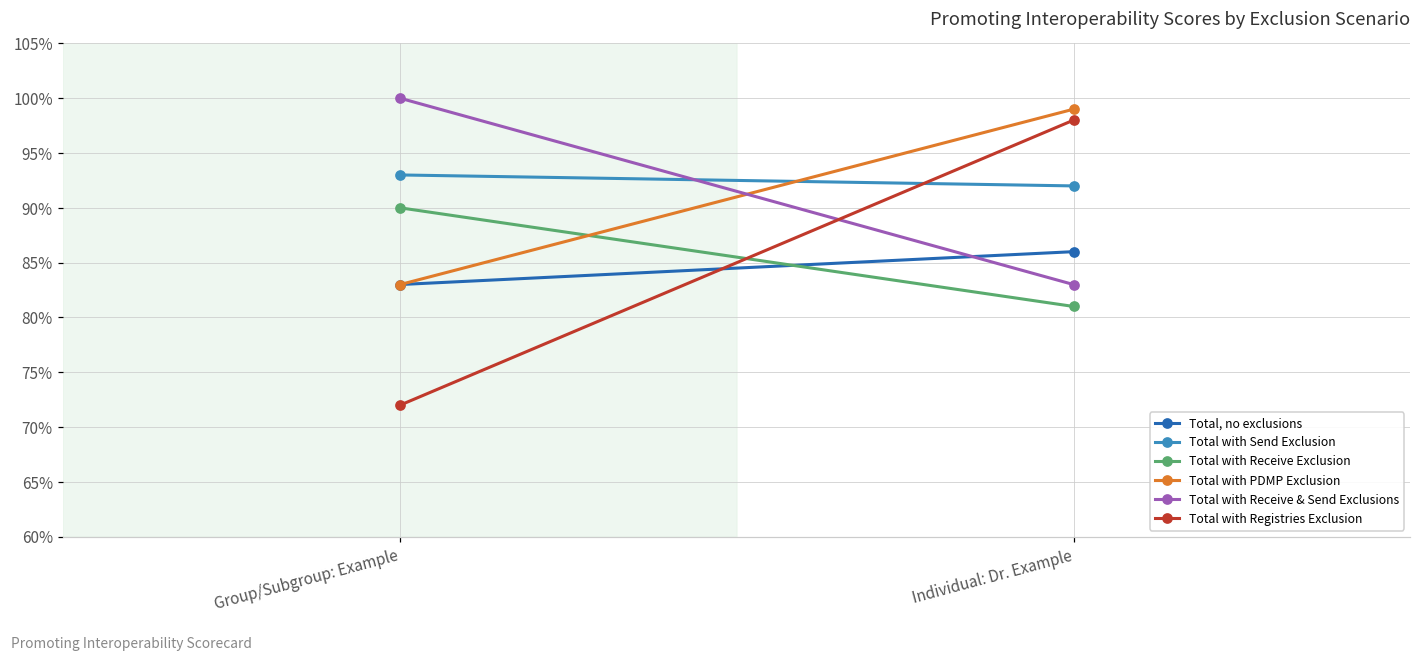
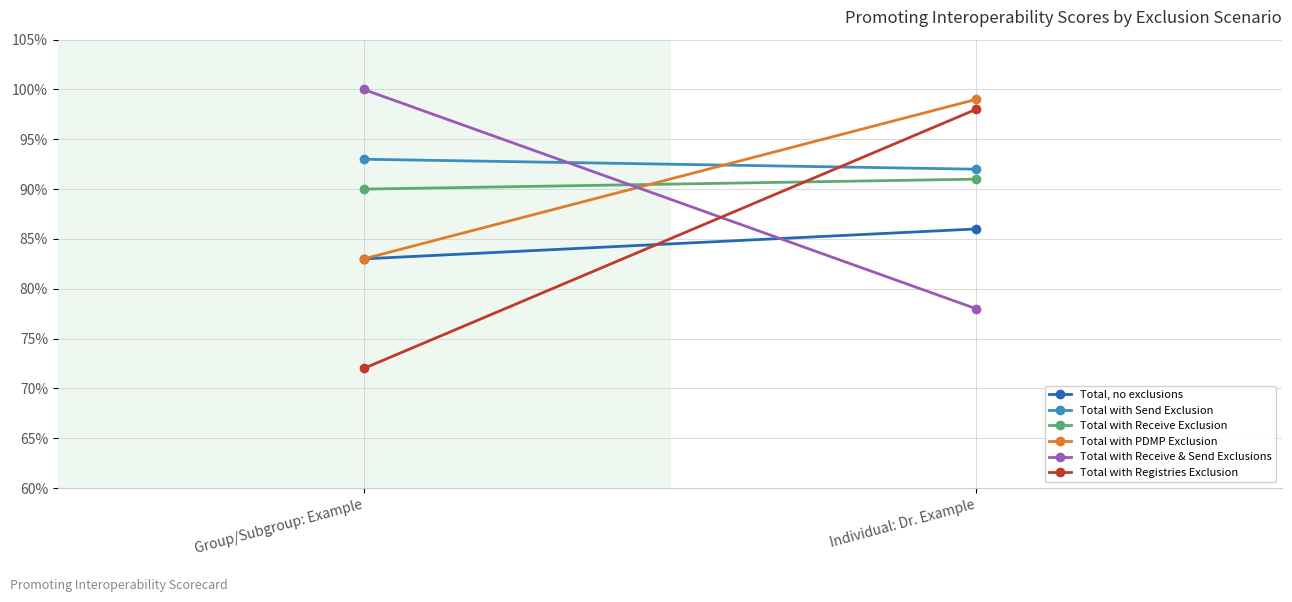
  {
    "Total with Receive Exclusion": {
      "Group/Subgroup: Example": "90%",
-     "Individual: Dr. Example": "81%"
+     "Individual: Dr. Example": "91%"
    },
    "Total with PDMP Exclusion": {
      "Individual: Dr. Example": "99%"
    },
    "Total with Receive & Send Exclusions": {
      "Group/Subgroup: Example": "100%",
-     "Individual: Dr. Example": "83%"
+     "Individual: Dr. Example": "78%"
    },
    "Total with Registries Exclusion": {
      "Group/Subgroup: Example": "72%",
      "Individual: Dr. Example": "98%"
    }
  }
